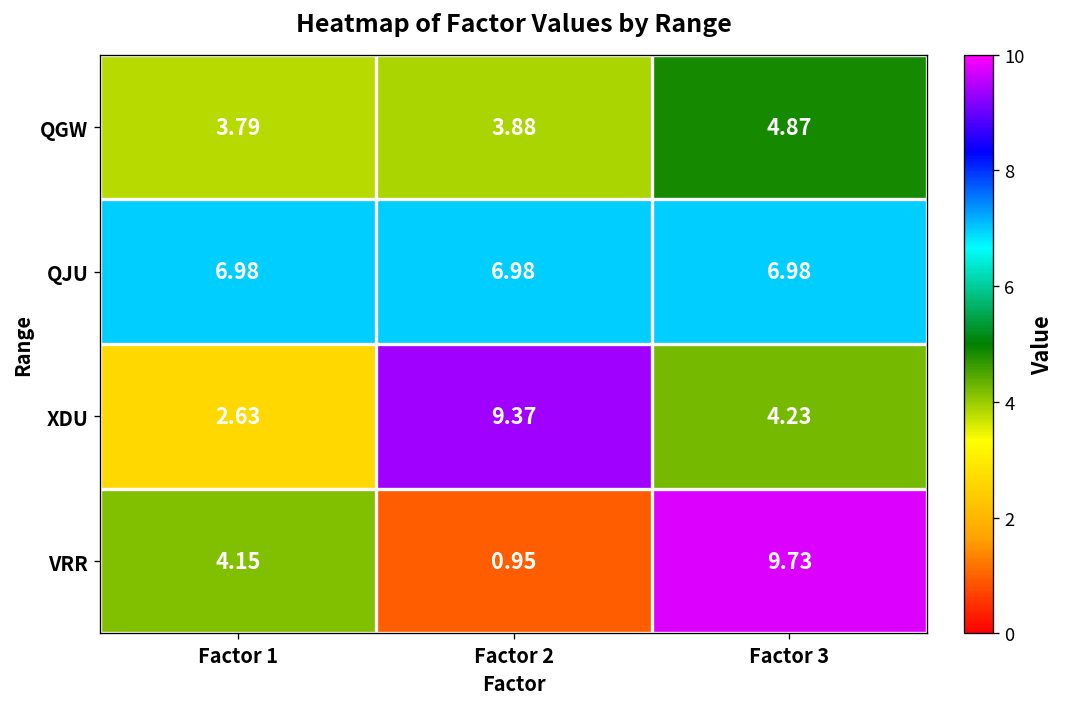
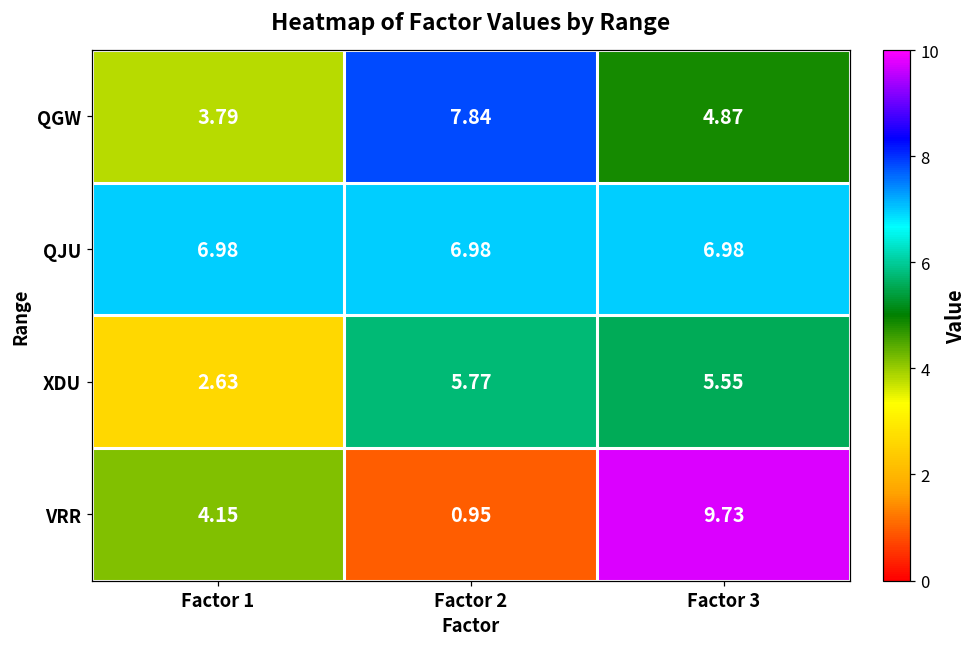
  {
    "QGW": {
      "Factor 1": 3.79,
-     "Factor 2": 3.88,
+     "Factor 2": 7.84,
      "Factor 3": 4.87
    },
    "QJU": {
      "Factor 1": 6.98,
      "Factor 2": 6.98,
      "Factor 3": 6.98
    },
    "XDU": {
      "Factor 1": 2.63,
-     "Factor 2": 9.37,
-     "Factor 3": 4.23
+     "Factor 2": 5.77,
+     "Factor 3": 5.55
    },
    "VRR": {
      "Factor 1": 4.15,
      "Factor 2": 0.95,
      "Factor 3": 9.73
    }
  }
